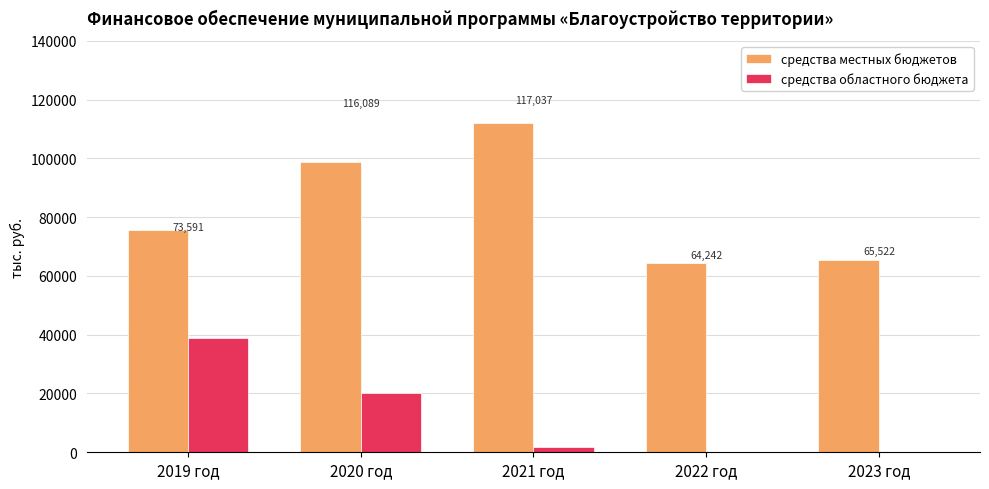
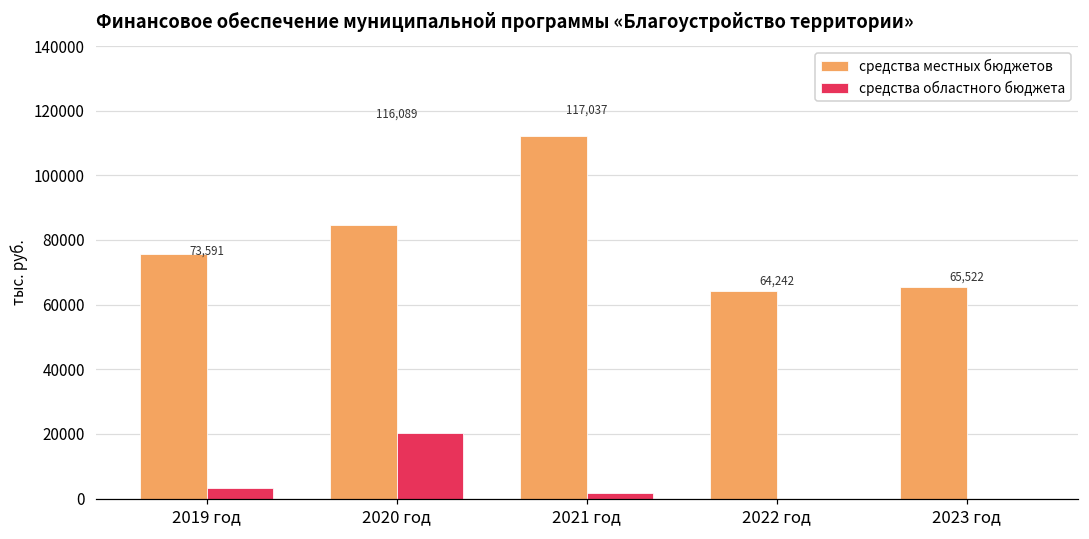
  {
    "средства местных бюджетов": {
-     "2020 год": 99000
+     "2020 год": 85000
    },
    "средства областного бюджета": {
-     "2019 год": 39000,
+     "2019 год": 3000,
      "2020 год": 20000,
      "2021 год": 2000,
      "2022 год": 0,
      "2023 год": 0
    }
  }
